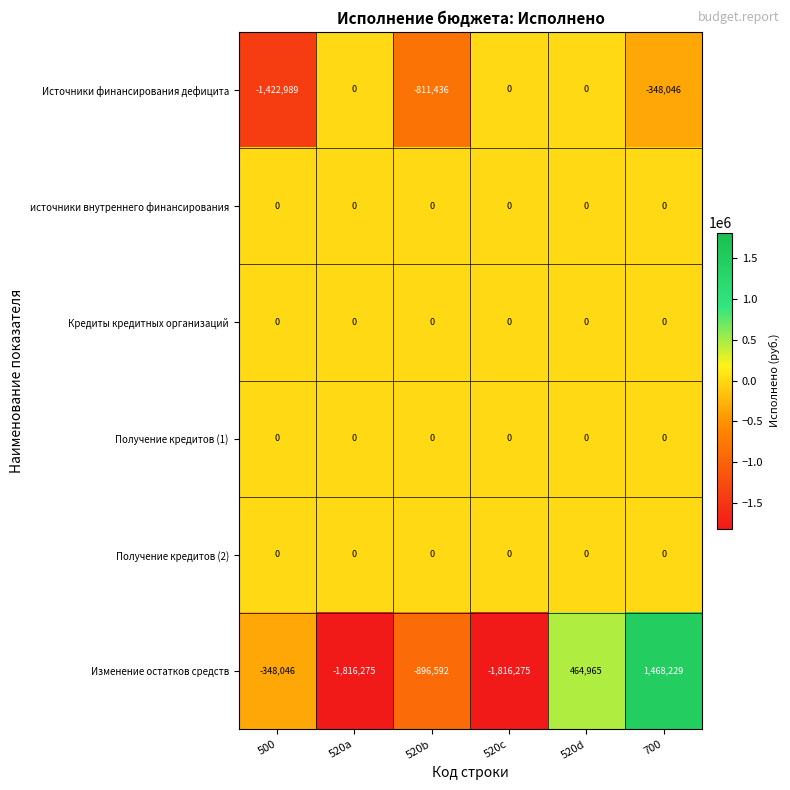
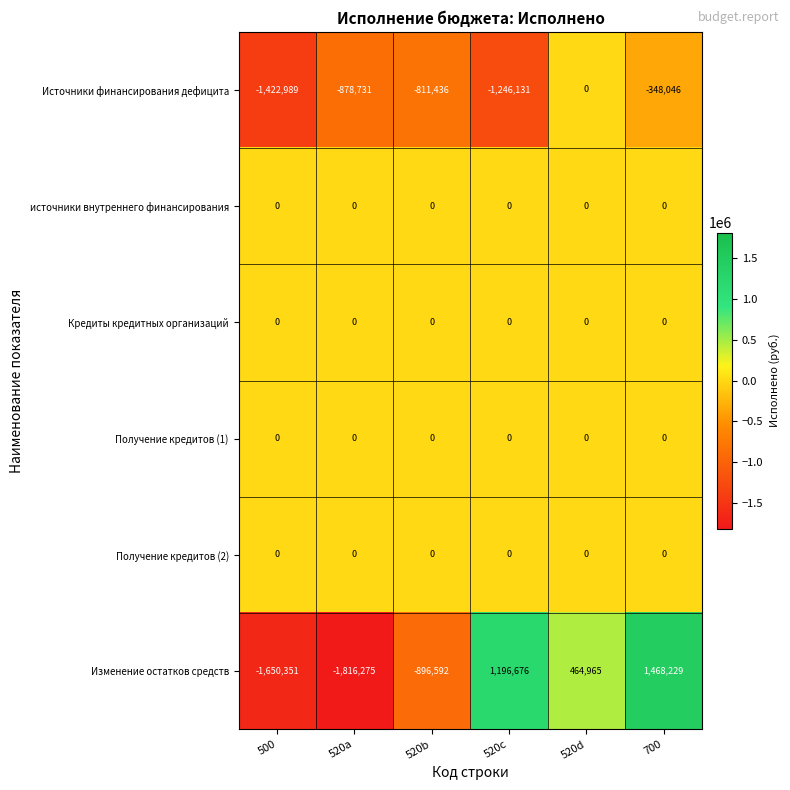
  {
    "Источники финансирования дефицита": {
      "500": "-1,422,989",
-     "520a": "0",
+     "520a": "-878,731",
      "520b": "-811,436",
-     "520c": "0",
+     "520c": "-1,246,131",
      "520d": "0",
      "700": "-348,046"
    },
    "источники внутреннего финансирования": {
      "500": "0",
      "520a": "0",
      "520b": "0",
      "520c": "0",
      "520d": "0",
      "700": "0"
    },
    "Кредиты кредитных организаций": {
      "500": "0",
      "520a": "0",
      "520b": "0",
      "520c": "0",
      "520d": "0",
      "700": "0"
    },
    "Получение кредитов (1)": {
      "500": "0",
      "520a": "0",
      "520b": "0",
      "520c": "0",
      "520d": "0",
      "700": "0"
    },
    "Получение кредитов (2)": {
      "500": "0",
      "520a": "0",
      "520b": "0",
      "520c": "0",
      "520d": "0",
      "700": "0"
    },
    "Изменение остатков средств": {
-     "500": "-348,046",
+     "500": "-1,650,351",
      "520a": "-1,816,275",
      "520b": "-896,592",
-     "520c": "-1,816,275",
+     "520c": "1,196,676",
      "520d": "464,965",
      "700": "1,468,229"
    }
  }
